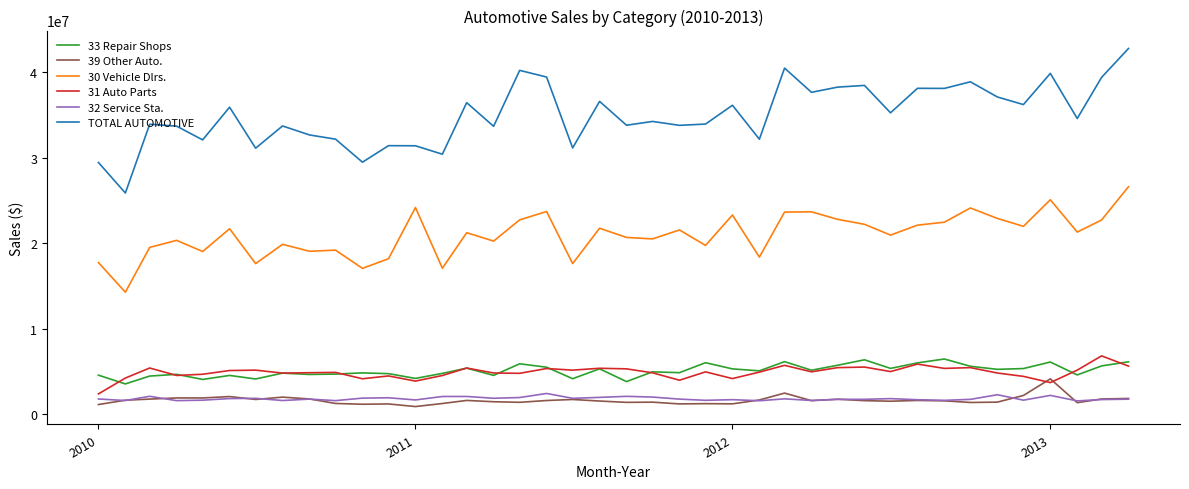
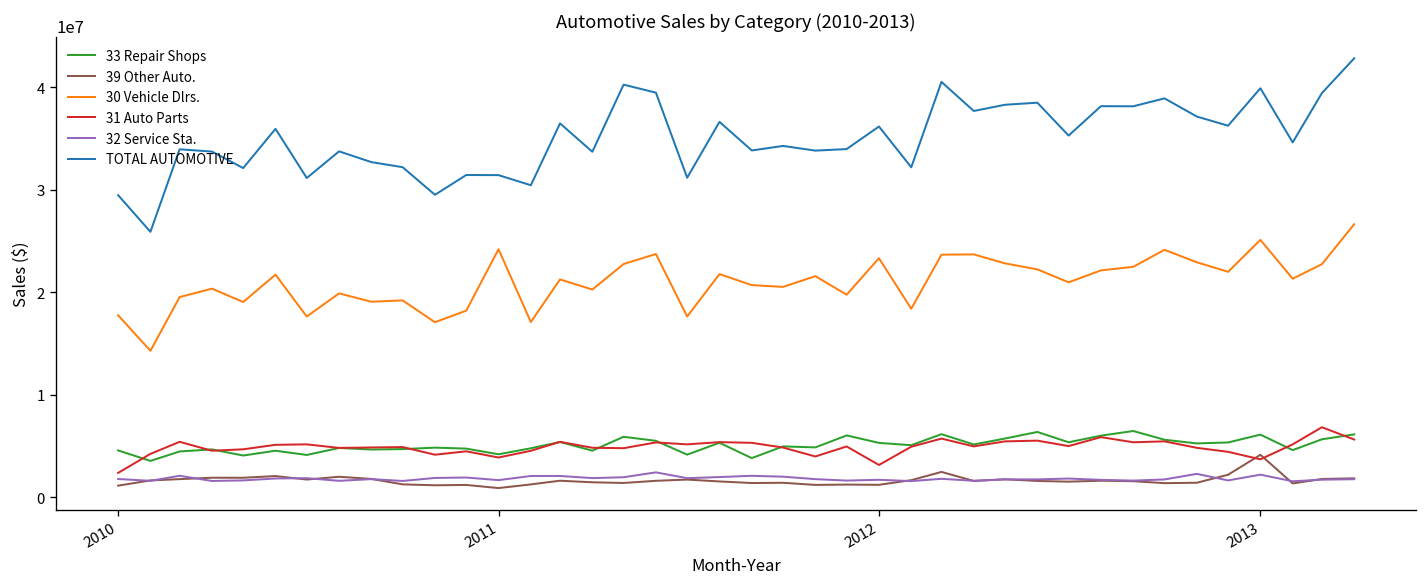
  {
    "33 Repair Shops": {
      "2010": 5000000,
      "2011": 4000000,
      "2012": 5000000,
      "2013": 6000000
    },
    "39 Other Auto.": {
      "2010": 1000000,
      "2011": 1000000,
      "2012": 1000000,
      "2013": 4000000
    },
    "30 Vehicle Dlrs.": {
      "2010": 18000000,
      "2011": 24000000,
      "2012": 23000000,
      "2013": 25000000
    },
    "31 Auto Parts": {
      "2010": 2000000,
      "2011": 4000000,
-     "2012": 4000000,
+     "2012": 3000000,
      "2013": 4000000
    },
    "32 Service Sta.": {
      "2010": 2000000,
      "2011": 2000000,
      "2012": 2000000,
      "2013": 2000000
    },
    "TOTAL AUTOMOTIVE": {
      "2010": 29000000,
      "2011": 31000000,
      "2012": 36000000,
      "2013": 40000000
    }
  }
